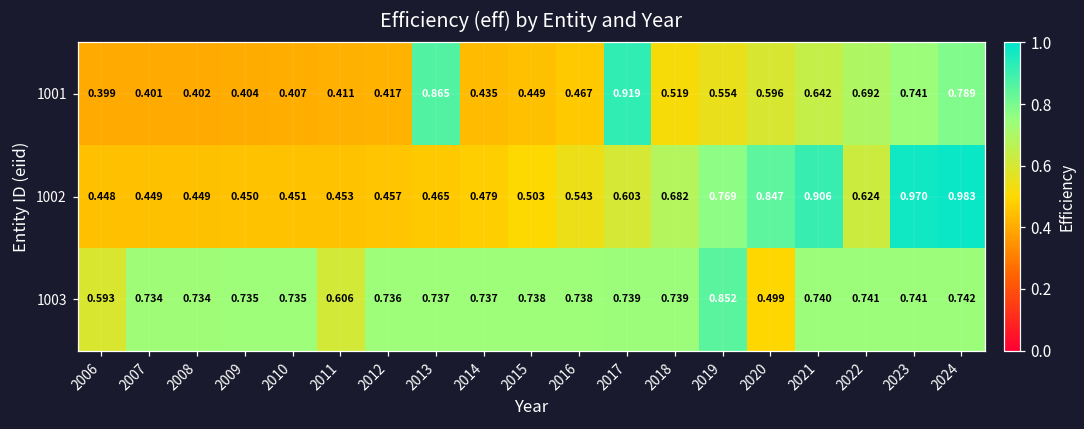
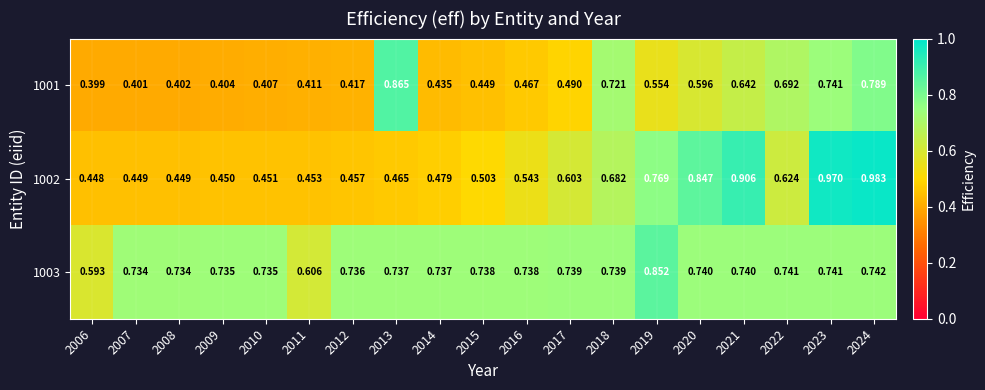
  {
    "1001": {
      "2006": 0.399,
      "2007": 0.401,
      "2008": 0.402,
      "2009": 0.404,
      "2010": 0.407,
      "2011": 0.411,
      "2012": 0.417,
      "2013": 0.865,
      "2014": 0.435,
      "2015": 0.449,
      "2016": 0.467,
-     "2017": 0.919,
-     "2018": 0.519,
+     "2017": 0.490,
+     "2018": 0.721,
      "2019": 0.554,
      "2020": 0.596,
      "2021": 0.642,
      "2022": 0.692,
      "2023": 0.741,
      "2024": 0.789
    },
    "1002": {
      "2006": 0.448,
      "2007": 0.449,
      "2008": 0.449,
      "2009": 0.450,
      "2010": 0.451,
      "2011": 0.453,
      "2012": 0.457,
      "2013": 0.465,
      "2014": 0.479,
      "2015": 0.503,
      "2016": 0.543,
      "2017": 0.603,
      "2018": 0.682,
      "2019": 0.769,
      "2020": 0.847,
      "2021": 0.906,
      "2022": 0.624,
      "2023": 0.970,
      "2024": 0.983
    },
    "1003": {
      "2006": 0.593,
      "2007": 0.734,
      "2008": 0.734,
      "2009": 0.735,
      "2010": 0.735,
      "2011": 0.606,
      "2012": 0.736,
      "2013": 0.737,
      "2014": 0.737,
      "2015": 0.738,
      "2016": 0.738,
      "2017": 0.739,
      "2018": 0.739,
      "2019": 0.852,
-     "2020": 0.499,
+     "2020": 0.740,
      "2021": 0.740,
      "2022": 0.741,
      "2023": 0.741,
      "2024": 0.742
    }
  }
